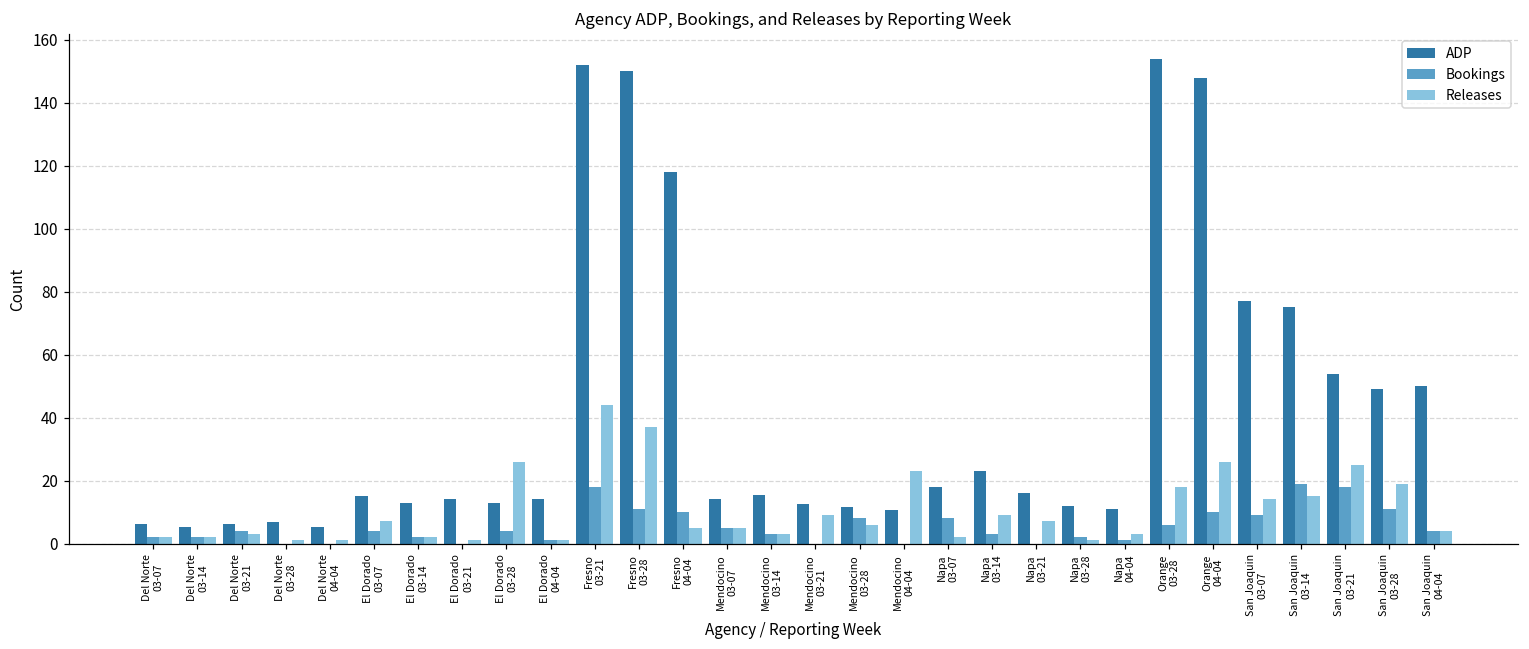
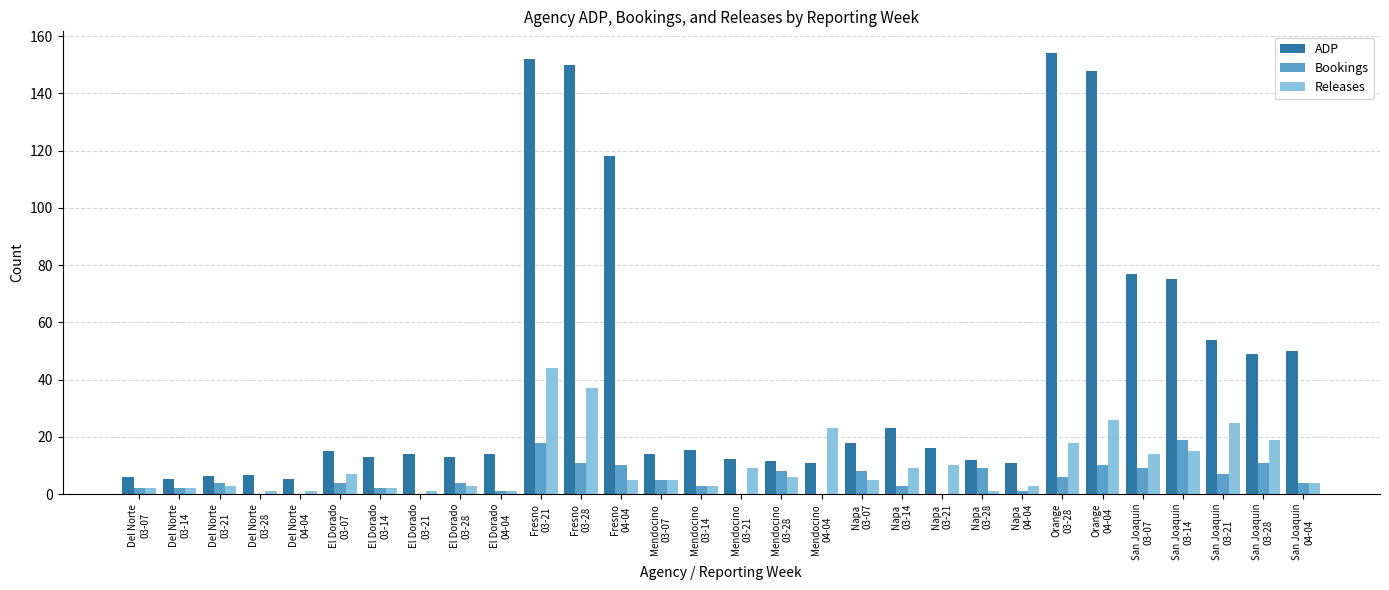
  {
    "ADP": {
      "Del Norte 03-07": 6,
      "Del Norte 03-14": 5,
      "Del Norte 03-21": 6,
      "Del Norte 03-28": 7,
      "Del Norte 04-04": 5,
      "El Dorado 03-07": 15,
      "El Dorado 03-14": 13,
      "El Dorado 03-21": 14,
      "El Dorado 03-28": 13,
      "El Dorado 04-04": 14,
      "Fresno 03-21": 152,
      "Fresno 03-28": 150,
      "Fresno 04-04": 118,
      "Mendocino 03-07": 14,
      "Mendocino 03-14": 16,
      "Mendocino 03-21": 12,
      "Mendocino 03-28": 12,
      "Mendocino 04-04": 11,
      "Napa 03-07": 18,
      "Napa 03-14": 23,
      "Napa 03-21": 16,
      "Napa 03-28": 12,
      "Napa 04-04": 11,
      "Orange 03-28": 154,
      "Orange 04-04": 148,
      "San Joaquin 03-07": 77,
      "San Joaquin 03-14": 75,
      "San Joaquin 03-21": 54,
      "San Joaquin 03-28": 49,
      "San Joaquin 04-04": 50
    },
    "Bookings": {
      "Del Norte 03-07": 2,
      "Del Norte 03-14": 2,
      "Del Norte 03-21": 4,
      "Del Norte 03-28": 0,
      "Del Norte 04-04": 0,
      "El Dorado 03-07": 4,
      "El Dorado 03-14": 2,
      "El Dorado 03-21": 0,
      "El Dorado 03-28": 4,
      "El Dorado 04-04": 1,
      "Fresno 03-21": 18,
      "Fresno 03-28": 11,
      "Fresno 04-04": 10,
      "Mendocino 03-07": 5,
      "Mendocino 03-14": 3,
      "Mendocino 03-21": 0,
      "Mendocino 03-28": 8,
      "Mendocino 04-04": 0,
      "Napa 03-07": 8,
      "Napa 03-14": 3,
      "Napa 03-21": 0,
-     "Napa 03-28": 2,
+     "Napa 03-28": 9,
      "Napa 04-04": 1,
      "Orange 03-28": 6,
      "Orange 04-04": 10,
      "San Joaquin 03-07": 9,
      "San Joaquin 03-14": 19,
-     "San Joaquin 03-21": 18,
+     "San Joaquin 03-21": 7,
      "San Joaquin 03-28": 11,
      "San Joaquin 04-04": 4
    },
    "Releases": {
      "Del Norte 03-07": 2,
      "Del Norte 03-14": 2,
      "Del Norte 03-21": 3,
      "Del Norte 03-28": 1,
      "Del Norte 04-04": 1,
      "El Dorado 03-07": 7,
      "El Dorado 03-14": 2,
      "El Dorado 03-21": 1,
-     "El Dorado 03-28": 26,
+     "El Dorado 03-28": 3,
      "El Dorado 04-04": 1,
      "Fresno 03-21": 44,
      "Fresno 03-28": 37,
      "Fresno 04-04": 5,
      "Mendocino 03-07": 5,
      "Mendocino 03-14": 3,
      "Mendocino 03-21": 9,
      "Mendocino 03-28": 6,
      "Mendocino 04-04": 23,
-     "Napa 03-07": 2,
+     "Napa 03-07": 5,
      "Napa 03-14": 9,
-     "Napa 03-21": 7,
+     "Napa 03-21": 10,
      "Napa 03-28": 1,
      "Napa 04-04": 3,
      "Orange 03-28": 18,
      "Orange 04-04": 26,
      "San Joaquin 03-07": 14,
      "San Joaquin 03-14": 15,
      "San Joaquin 03-21": 25,
      "San Joaquin 03-28": 19,
      "San Joaquin 04-04": 4
    }
  }
